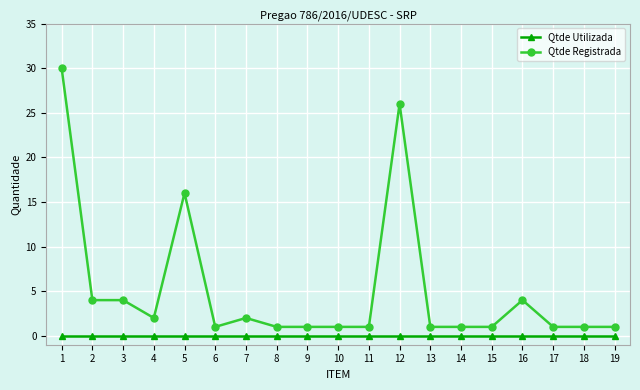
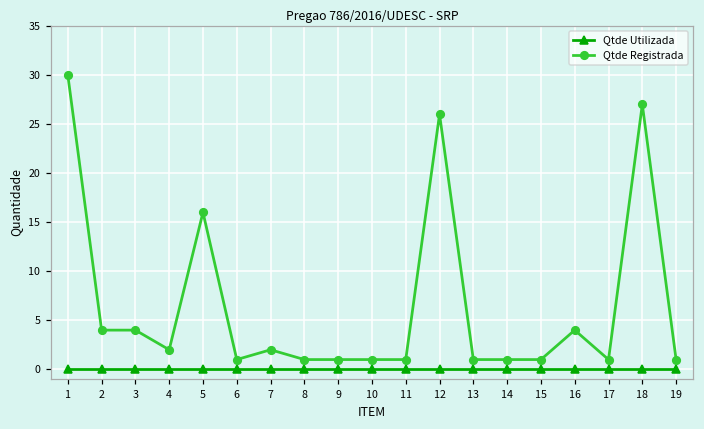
  {
    "Qtde Utilizada": {
      "1": 0,
      "2": 0,
      "3": 0,
      "4": 0,
      "5": 0,
      "6": 0,
      "7": 0,
      "8": 0,
      "9": 0,
      "10": 0,
      "11": 0,
      "12": 0,
      "13": 0,
      "14": 0,
      "15": 0,
      "16": 0,
      "17": 0,
      "18": 0,
      "19": 0
    },
    "Qtde Registrada": {
      "1": 30,
      "2": 4,
      "3": 4,
      "4": 2,
      "5": 16,
      "6": 1,
      "7": 2,
      "8": 1,
      "9": 1,
      "10": 1,
      "11": 1,
      "12": 26,
      "13": 1,
      "14": 1,
      "15": 1,
      "16": 4,
      "17": 1,
-     "18": 1,
+     "18": 27,
      "19": 1
    }
  }
